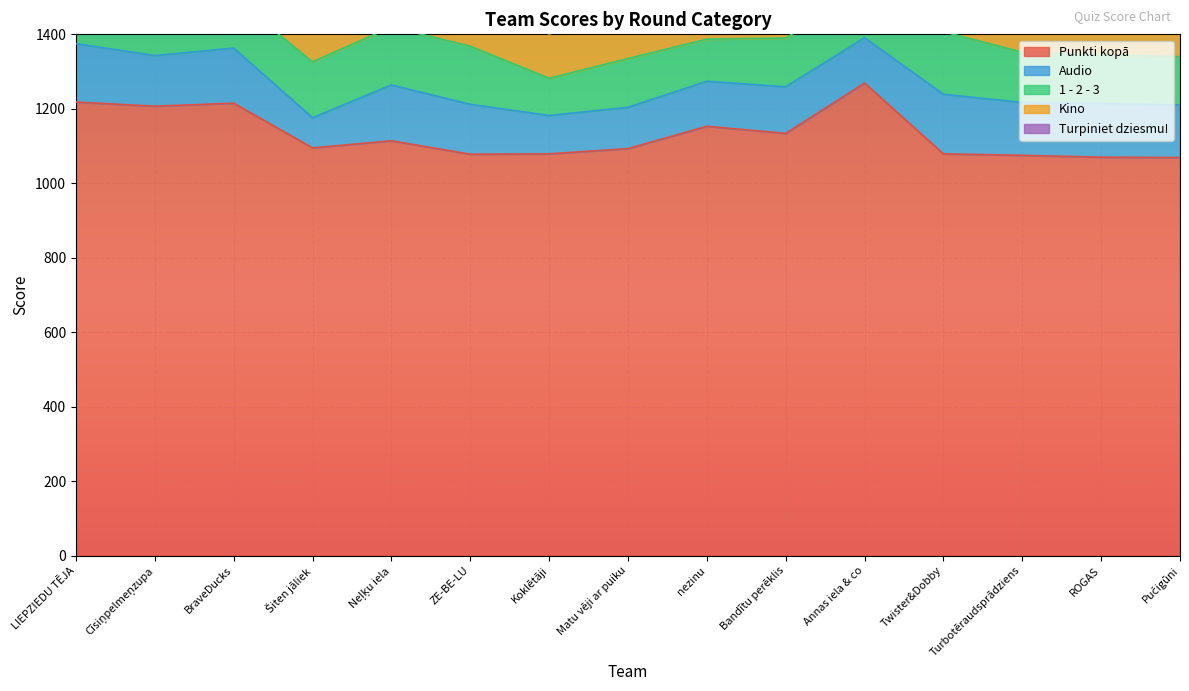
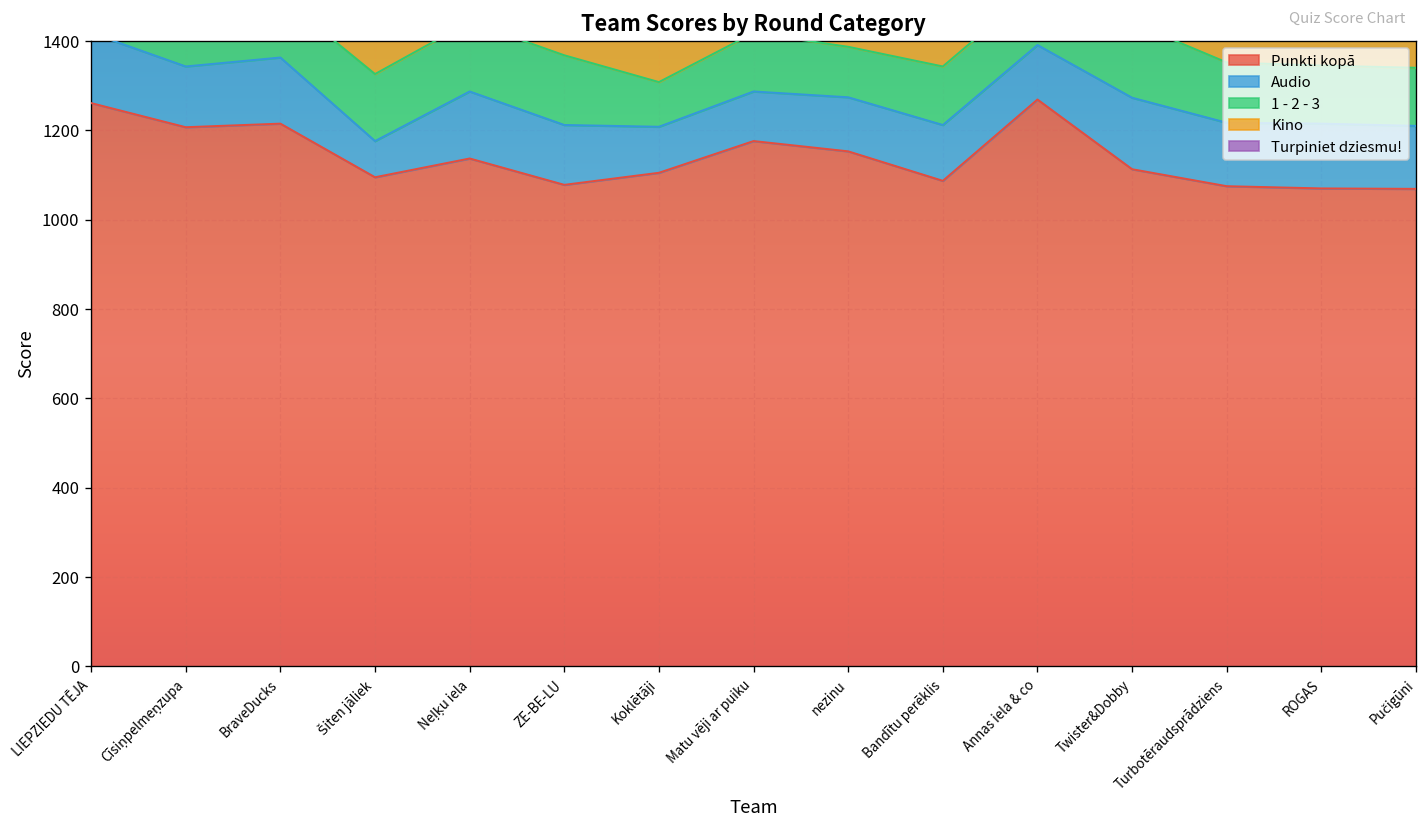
  {
    "Punkti kopā": {
-     "LIEPZIEDU TĒJA": 1220,
+     "LIEPZIEDU TĒJA": 1260,
      "Cīsiņpelmeņzupa": 1210,
      "BraveDucks": 1220,
      "Šiten jāliek": 1100,
-     "Neļķu iela": 1110,
+     "Neļķu iela": 1140,
      "ZE-BE-LU": 1080,
-     "Koklētāji": 1080,
-     "Matu vēji ar puiku": 1090,
+     "Koklētāji": 1110,
+     "Matu vēji ar puiku": 1180,
      "nezinu": 1150,
-     "Bandītu perēklis": 1130,
+     "Bandītu perēklis": 1090,
      "Annas iela & co": 1270,
-     "Twister&Dobby": 1080,
+     "Twister&Dobby": 1110,
      "Turbotēraudsprādziens": 1080,
      "ROGAS": 1070,
      "Pučigūni": 1070
    },
    "Audio": {
      "Cīsiņpelmeņzupa": 140,
      "BraveDucks": 150,
      "Šiten jāliek": 80,
      "Neļķu iela": 150,
      "ZE-BE-LU": 130,
      "Koklētāji": 100,
      "Matu vēji ar puiku": 110,
      "nezinu": 120,
      "Bandītu perēklis": 130,
      "Annas iela & co": 120,
      "Twister&Dobby": 160,
      "Pučigūni": 140
    },
    "1 - 2 - 3": {
      "Šiten jāliek": 150,
      "ZE-BE-LU": 160,
      "Koklētāji": 100,
      "nezinu": 110,
      "Bandītu perēklis": 130,
      "Pučigūni": 130
    }
  }
